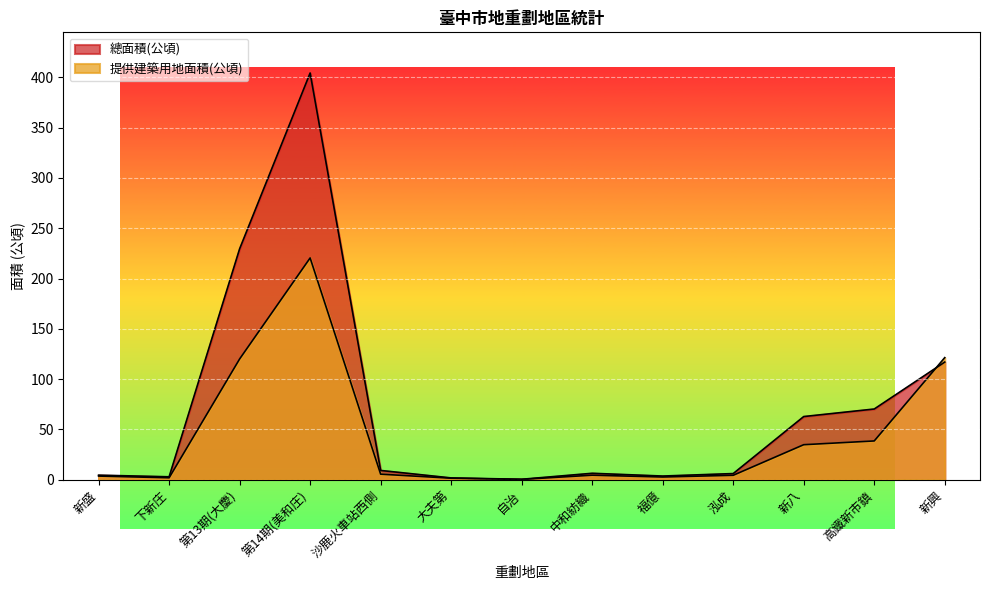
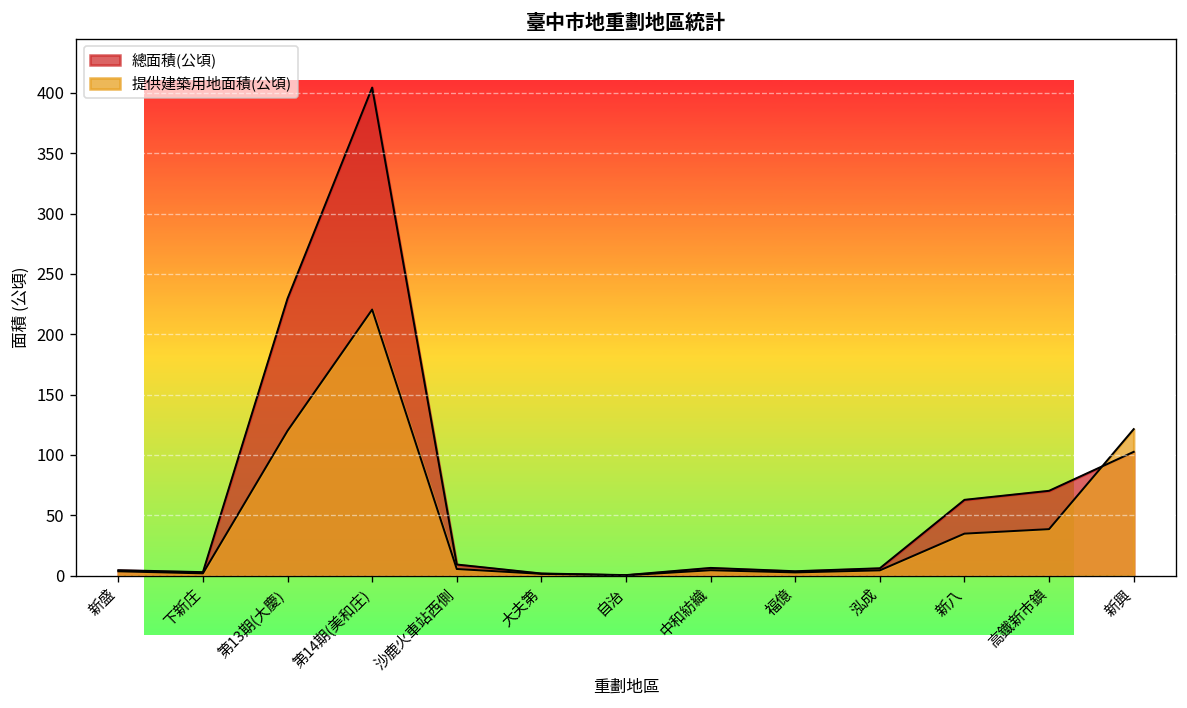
  {
    "總面積(公頃)": {
-     "新興": 117
+     "新興": 103
    },
    "提供建築用地面積(公頃)": {
      "新興": 121
    }
  }
